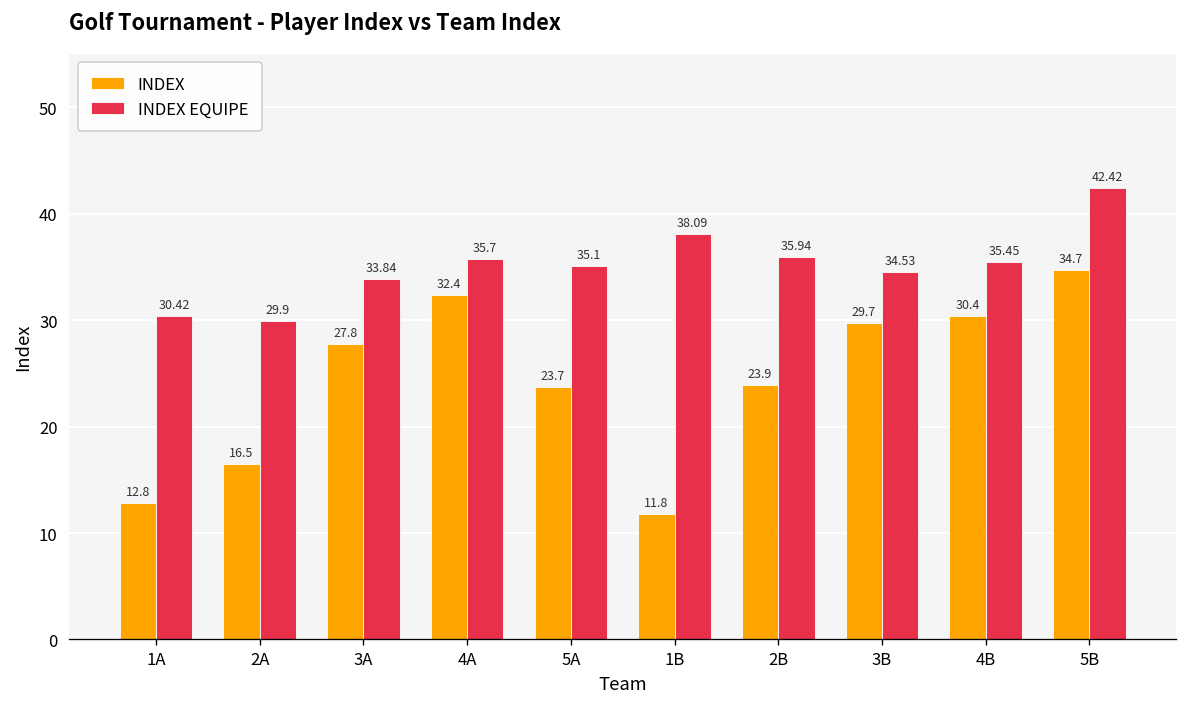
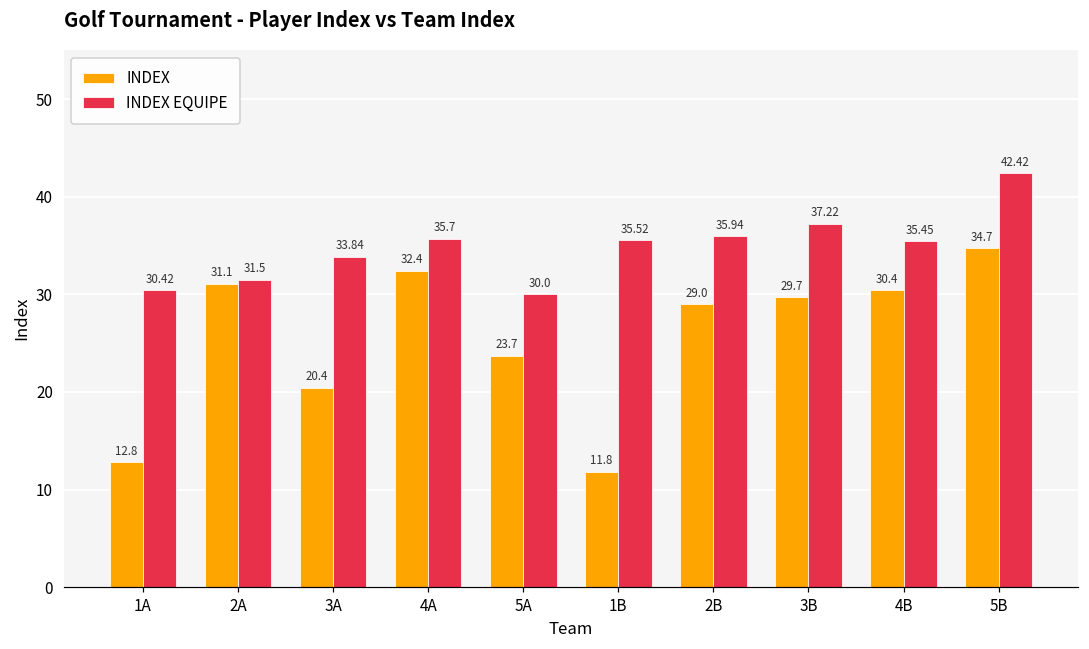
  {
    "INDEX": {
      "1A": 12.8,
-     "2A": 16.5,
-     "3A": 27.8,
+     "2A": 31.1,
+     "3A": 20.4,
      "4A": 32.4,
      "5A": 23.7,
      "1B": 11.8,
-     "2B": 23.9,
+     "2B": 29.0,
      "3B": 29.7,
      "4B": 30.4,
      "5B": 34.7
    },
    "INDEX EQUIPE": {
      "1A": 30.42,
-     "2A": 29.9,
+     "2A": 31.5,
      "3A": 33.84,
      "4A": 35.7,
-     "5A": 35.1,
-     "1B": 38.09,
+     "5A": 30.0,
+     "1B": 35.52,
      "2B": 35.94,
-     "3B": 34.53,
+     "3B": 37.22,
      "4B": 35.45,
      "5B": 42.42
    }
  }
